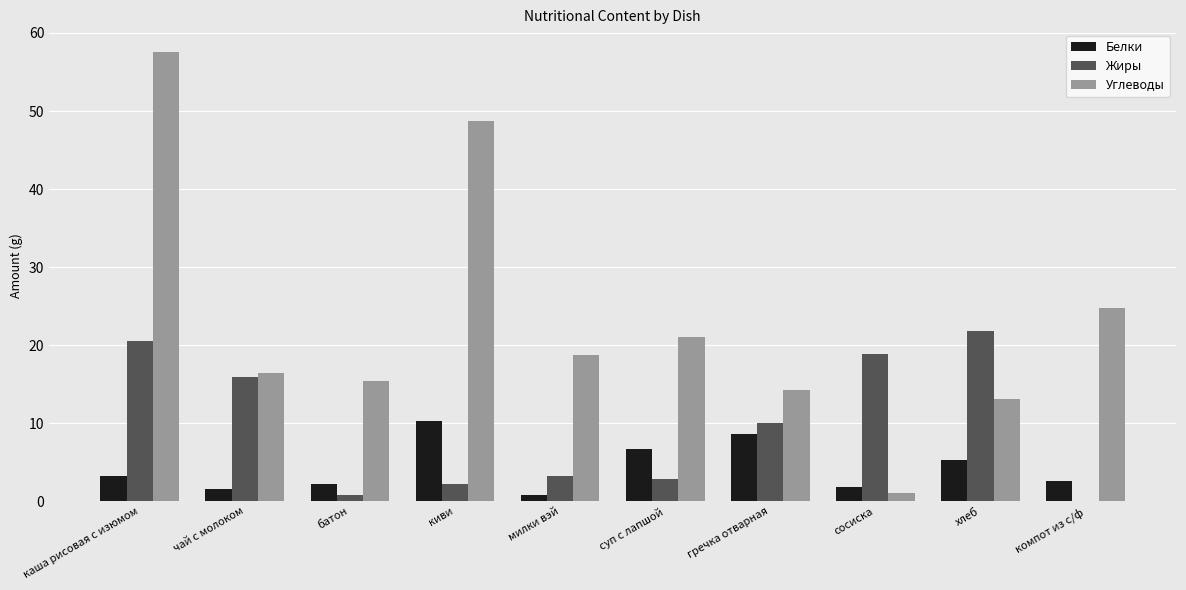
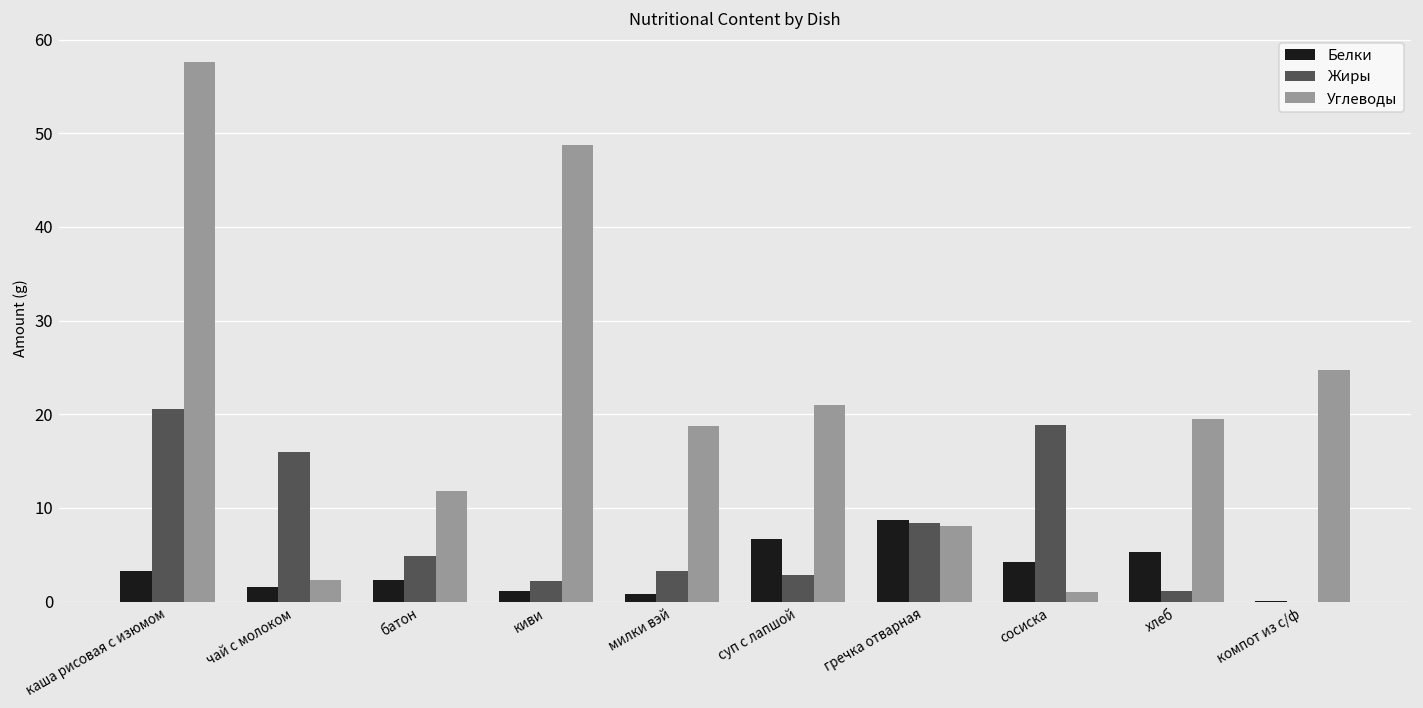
  {
    "Белки": {
      "каша рисовая с изюмом": 3,
      "чай с молоком": 2,
      "батон": 2,
-     "киви": 10,
+     "киви": 1,
      "милки вэй": 1,
      "суп с лапшой": 7,
      "гречка отварная": 9,
-     "сосиска": 2,
+     "сосиска": 4,
      "хлеб": 5,
-     "компот из с/ф": 3
+     "компот из с/ф": 0
    },
    "Жиры": {
      "каша рисовая с изюмом": 21,
      "чай с молоком": 16,
-     "батон": 1,
+     "батон": 5,
      "киви": 2,
      "милки вэй": 3,
      "суп с лапшой": 3,
-     "гречка отварная": 10,
+     "гречка отварная": 8,
      "сосиска": 19,
-     "хлеб": 22,
+     "хлеб": 1,
      "компот из с/ф": 0
    },
    "Углеводы": {
      "каша рисовая с изюмом": 58,
-     "чай с молоком": 16,
-     "батон": 15,
+     "чай с молоком": 2,
+     "батон": 12,
      "киви": 49,
      "милки вэй": 19,
      "суп с лапшой": 21,
-     "гречка отварная": 14,
+     "гречка отварная": 8,
      "сосиска": 1,
-     "хлеб": 13,
+     "хлеб": 20,
      "компот из с/ф": 25
    }
  }
